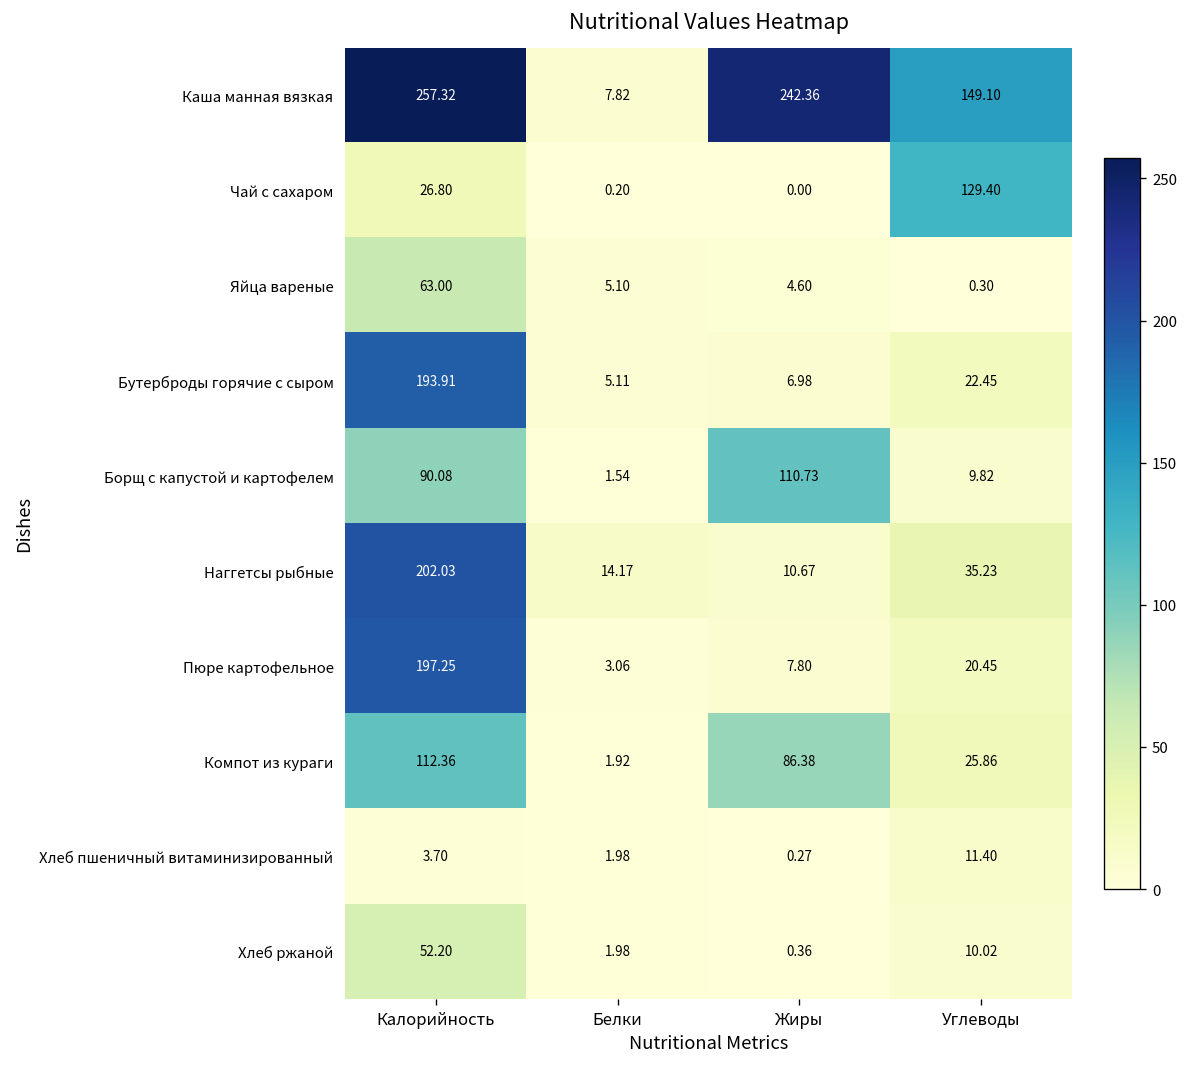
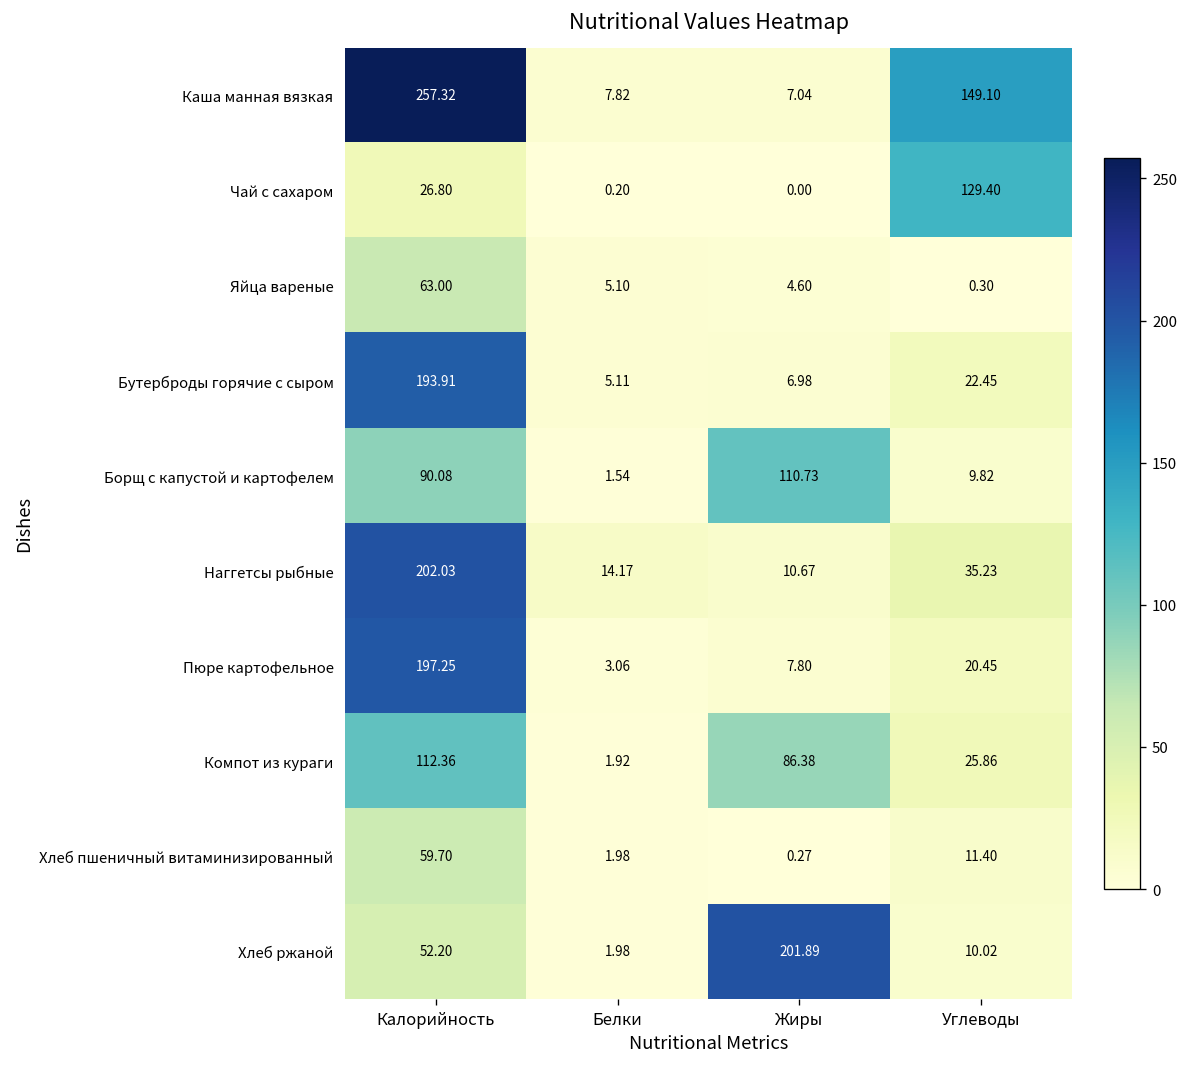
  {
    "Каша манная вязкая": {
      "Калорийность": 257.32,
      "Белки": 7.82,
-     "Жиры": 242.36,
+     "Жиры": 7.04,
      "Углеводы": 149.10
    },
    "Чай с сахаром": {
      "Калорийность": 26.80,
      "Белки": 0.20,
      "Жиры": 0.00,
      "Углеводы": 129.40
    },
    "Яйца вареные": {
      "Калорийность": 63.00,
      "Белки": 5.10,
      "Жиры": 4.60,
      "Углеводы": 0.30
    },
    "Бутерброды горячие с сыром": {
      "Калорийность": 193.91,
      "Белки": 5.11,
      "Жиры": 6.98,
      "Углеводы": 22.45
    },
    "Борщ с капустой и картофелем": {
      "Калорийность": 90.08,
      "Белки": 1.54,
      "Жиры": 110.73,
      "Углеводы": 9.82
    },
    "Наггетсы рыбные": {
      "Калорийность": 202.03,
      "Белки": 14.17,
      "Жиры": 10.67,
      "Углеводы": 35.23
    },
    "Пюре картофельное": {
      "Калорийность": 197.25,
      "Белки": 3.06,
      "Жиры": 7.80,
      "Углеводы": 20.45
    },
    "Компот из кураги": {
      "Калорийность": 112.36,
      "Белки": 1.92,
      "Жиры": 86.38,
      "Углеводы": 25.86
    },
    "Хлеб пшеничный витаминизированный": {
-     "Калорийность": 3.70,
+     "Калорийность": 59.70,
      "Белки": 1.98,
      "Жиры": 0.27,
      "Углеводы": 11.40
    },
    "Хлеб ржаной": {
      "Калорийность": 52.20,
      "Белки": 1.98,
-     "Жиры": 0.36,
+     "Жиры": 201.89,
      "Углеводы": 10.02
    }
  }
